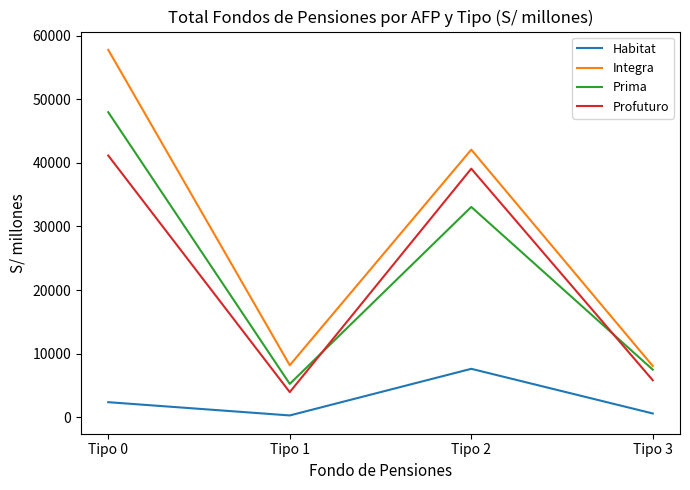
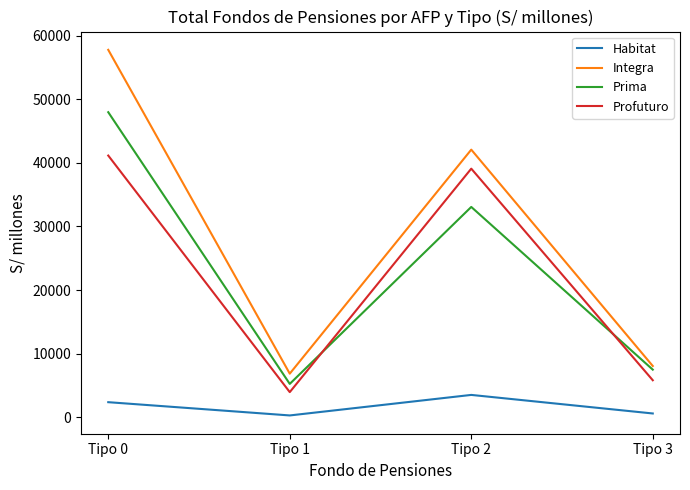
  {
    "Habitat": {
      "Tipo 0": 2000,
      "Tipo 1": 0,
-     "Tipo 2": 8000,
+     "Tipo 2": 4000,
      "Tipo 3": 1000
    },
    "Integra": {
      "Tipo 0": 58000,
-     "Tipo 1": 8000,
+     "Tipo 1": 7000,
      "Tipo 2": 42000,
      "Tipo 3": 8000
    },
    "Prima": {
      "Tipo 0": 48000,
      "Tipo 1": 5000,
      "Tipo 2": 33000,
      "Tipo 3": 7000
    },
    "Profuturo": {
      "Tipo 0": 41000,
      "Tipo 1": 4000,
      "Tipo 2": 39000,
      "Tipo 3": 6000
    }
  }
